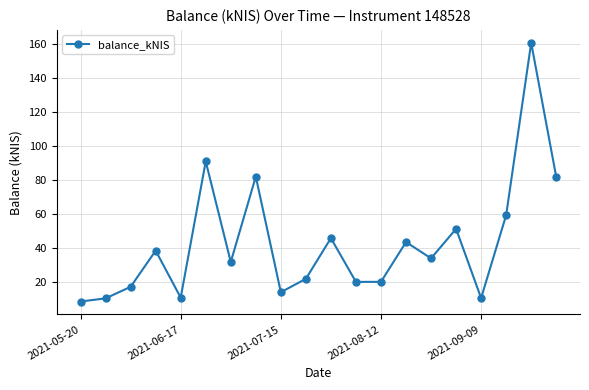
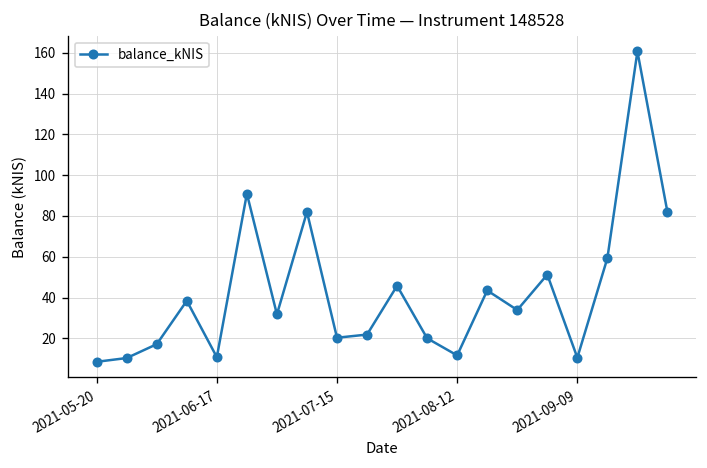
  {
    "2021-05-20": 8,
    "2021-06-17": 11,
-   "2021-07-15": 14,
-   "2021-08-12": 20,
+   "2021-07-15": 20,
+   "2021-08-12": 12,
    "2021-09-09": 10
  }
